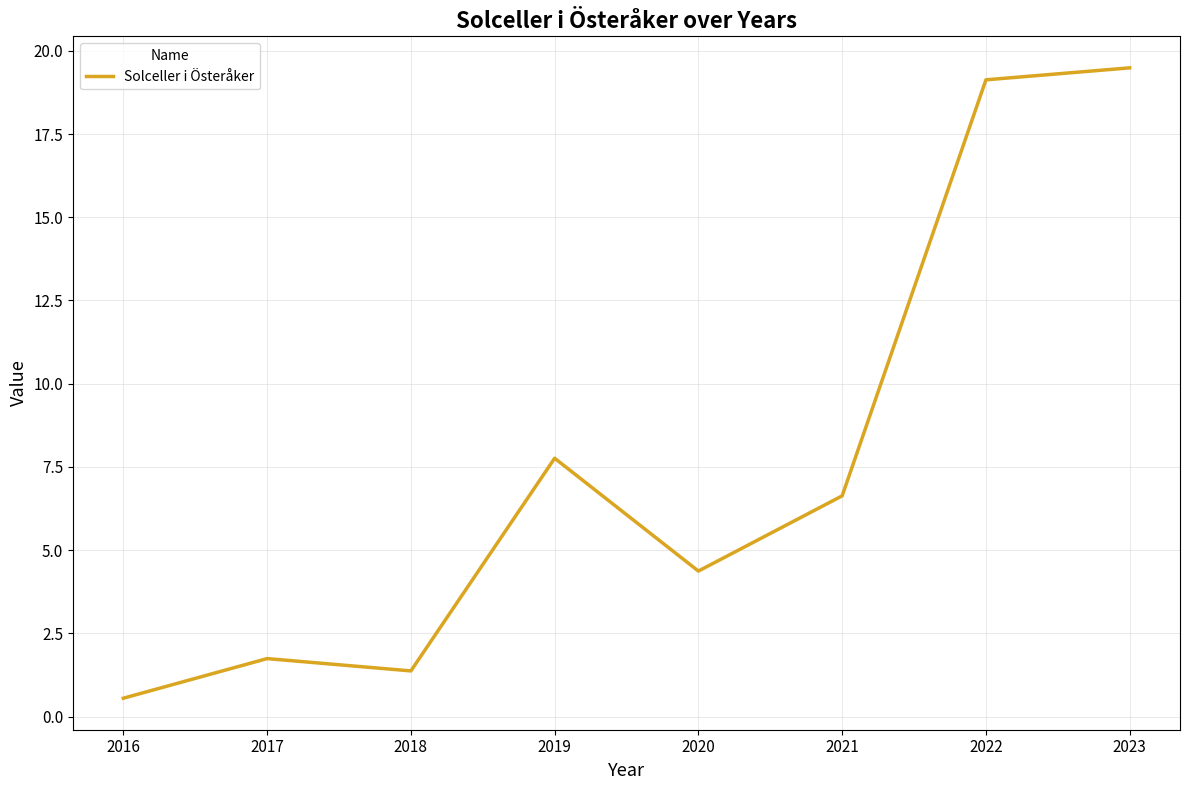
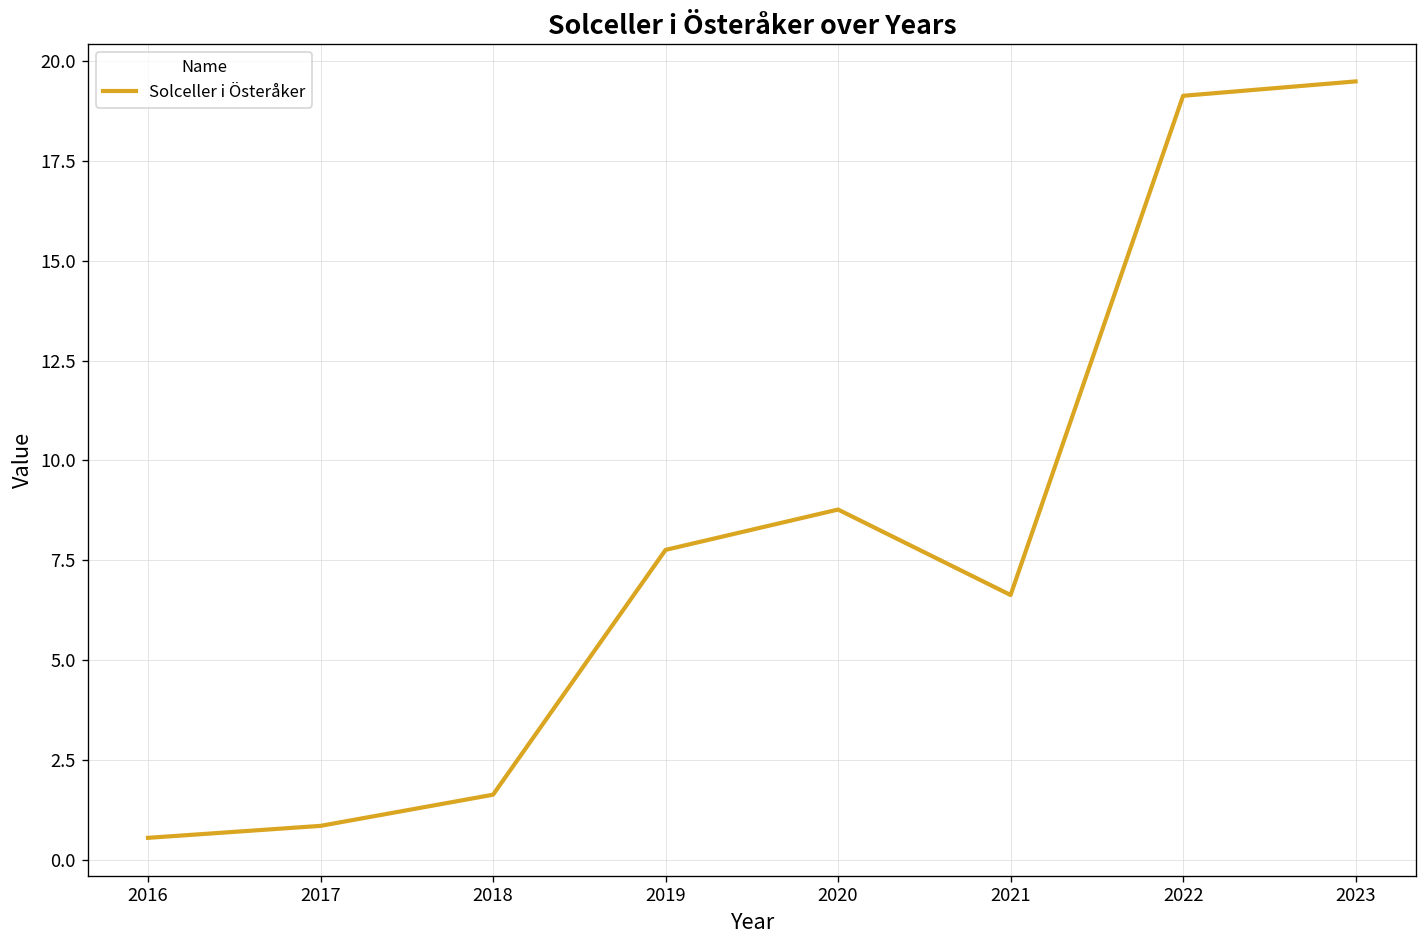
  {
    "2016": 0.6,
-   "2017": 1.7,
-   "2018": 1.4,
+   "2017": 0.9,
+   "2018": 1.6,
    "2019": 7.8,
-   "2020": 4.4,
+   "2020": 8.8,
    "2021": 6.6,
    "2022": 19.1,
    "2023": 19.5
  }
